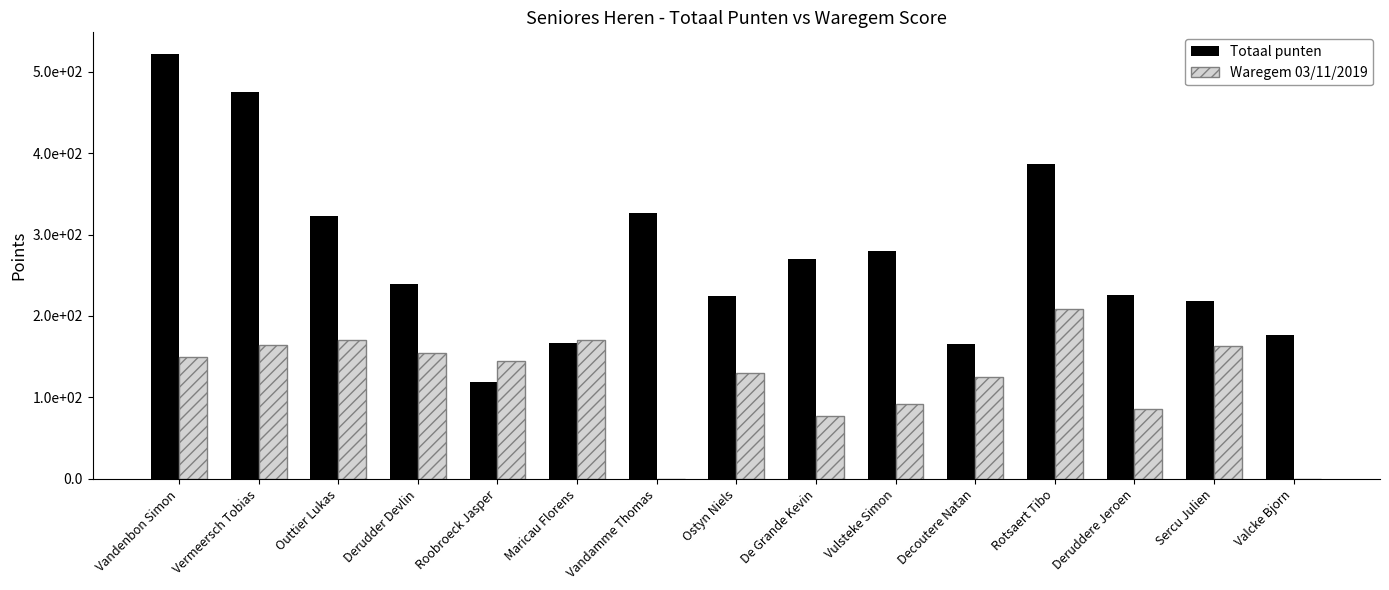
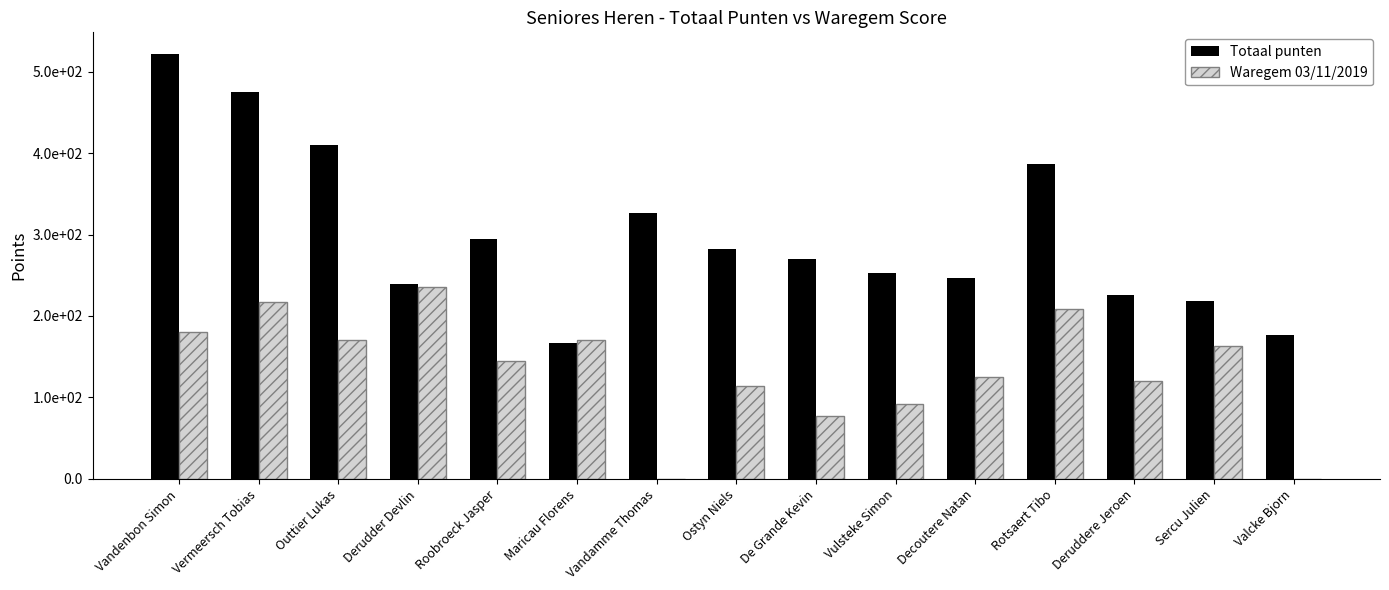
  {
    "Totaal punten": {
      "Vandenbon Simon": 520,
      "Vermeersch Tobias": 480,
-     "Outtier Lukas": 320,
+     "Outtier Lukas": 410,
      "Derudder Devlin": 240,
-     "Roobroeck Jasper": 120,
+     "Roobroeck Jasper": 300,
      "Maricau Florens": 170,
      "Vandamme Thomas": 330,
-     "Ostyn Niels": 230,
+     "Ostyn Niels": 280,
      "De Grande Kevin": 270,
-     "Vulsteke Simon": 280,
-     "Decoutere Natan": 170,
+     "Vulsteke Simon": 250,
+     "Decoutere Natan": 250,
      "Rotsaert Tibo": 390,
      "Deruddere Jeroen": 230,
      "Sercu Julien": 220,
      "Valcke Bjorn": 180
    },
    "Waregem 03/11/2019": {
-     "Vandenbon Simon": 150,
-     "Vermeersch Tobias": 170,
+     "Vandenbon Simon": 180,
+     "Vermeersch Tobias": 220,
      "Outtier Lukas": 170,
-     "Derudder Devlin": 160,
+     "Derudder Devlin": 240,
      "Roobroeck Jasper": 150,
      "Maricau Florens": 170,
      "Vandamme Thomas": 0,
-     "Ostyn Niels": 130,
+     "Ostyn Niels": 110,
      "De Grande Kevin": 80,
      "Vulsteke Simon": 90,
      "Decoutere Natan": 130,
      "Rotsaert Tibo": 210,
-     "Deruddere Jeroen": 90,
+     "Deruddere Jeroen": 120,
      "Sercu Julien": 160,
      "Valcke Bjorn": 0
    }
  }
